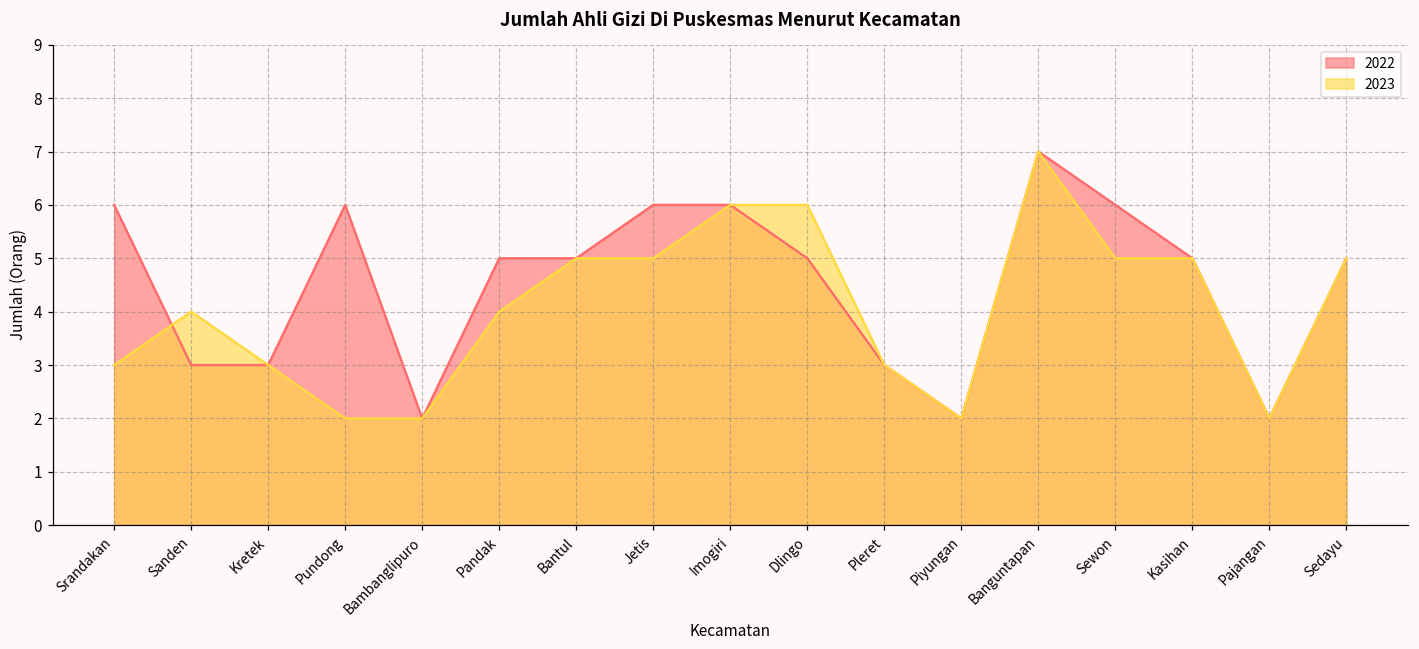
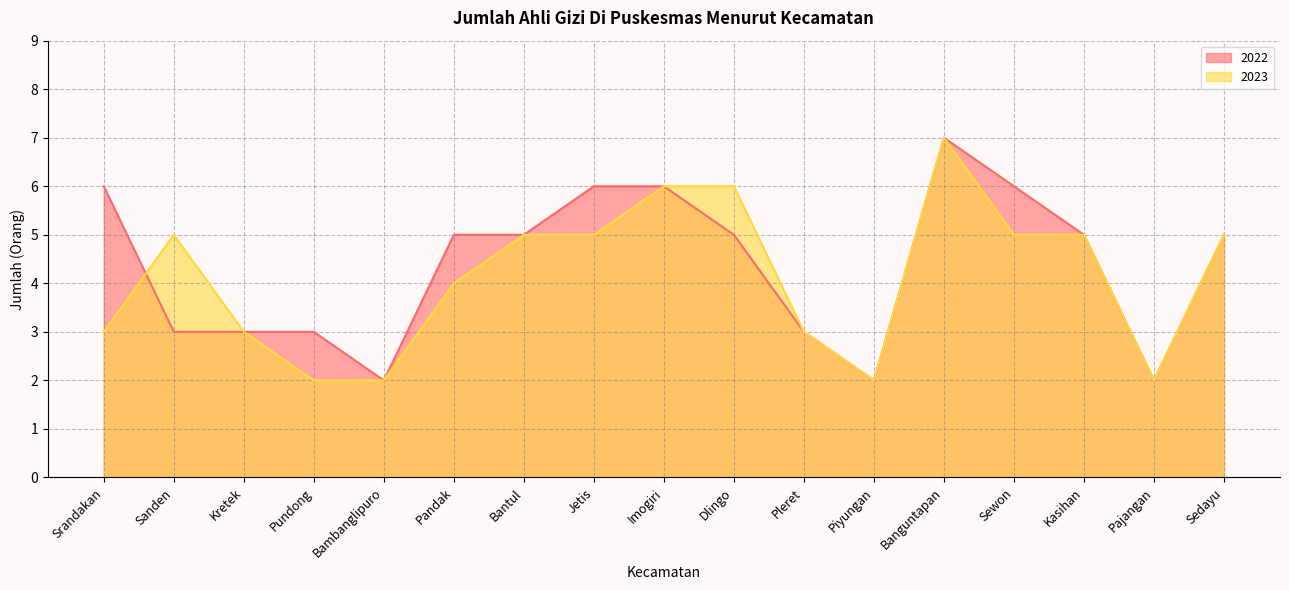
  {
    "2022": {
      "Srandakan": 6,
      "Sanden": 3,
-     "Pundong": 6,
+     "Pundong": 3,
      "Pandak": 5,
      "Jetis": 6,
      "Dlingo": 5,
      "Sewon": 6
    },
    "2023": {
      "Srandakan": 3,
-     "Sanden": 4,
+     "Sanden": 5,
      "Pundong": 2,
      "Pandak": 4,
      "Jetis": 5,
      "Dlingo": 6,
      "Sewon": 5
    }
  }
